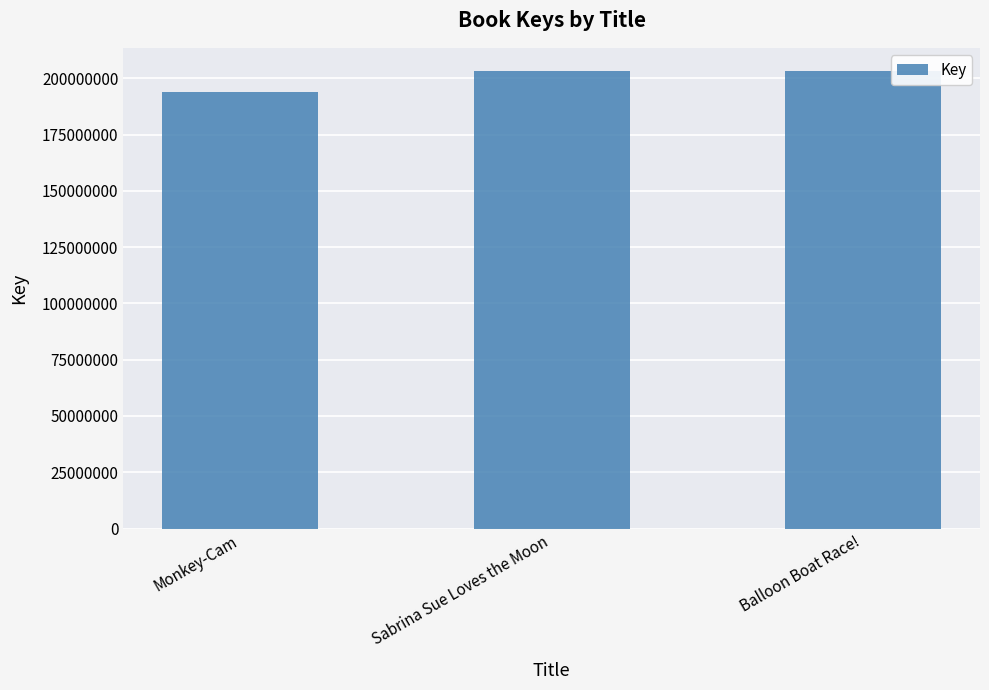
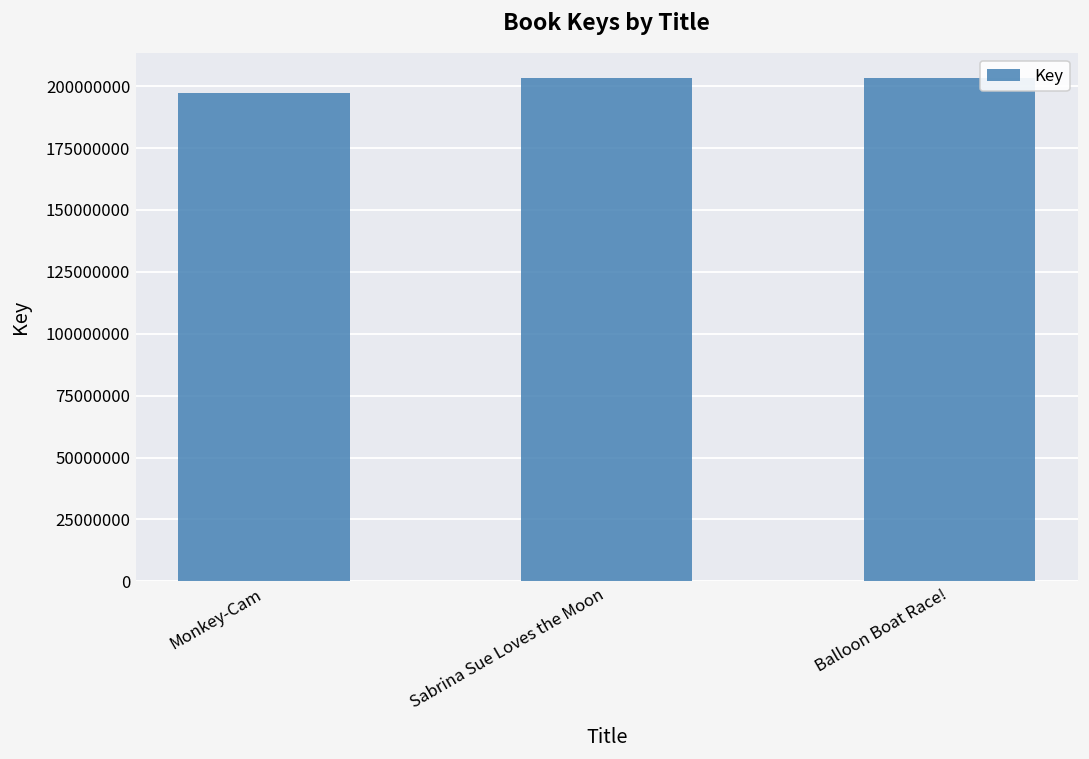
  {
-   "Monkey-Cam": 194000000,
+   "Monkey-Cam": 197000000,
    "Sabrina Sue Loves the Moon": 203000000,
    "Balloon Boat Race!": 203000000
  }
